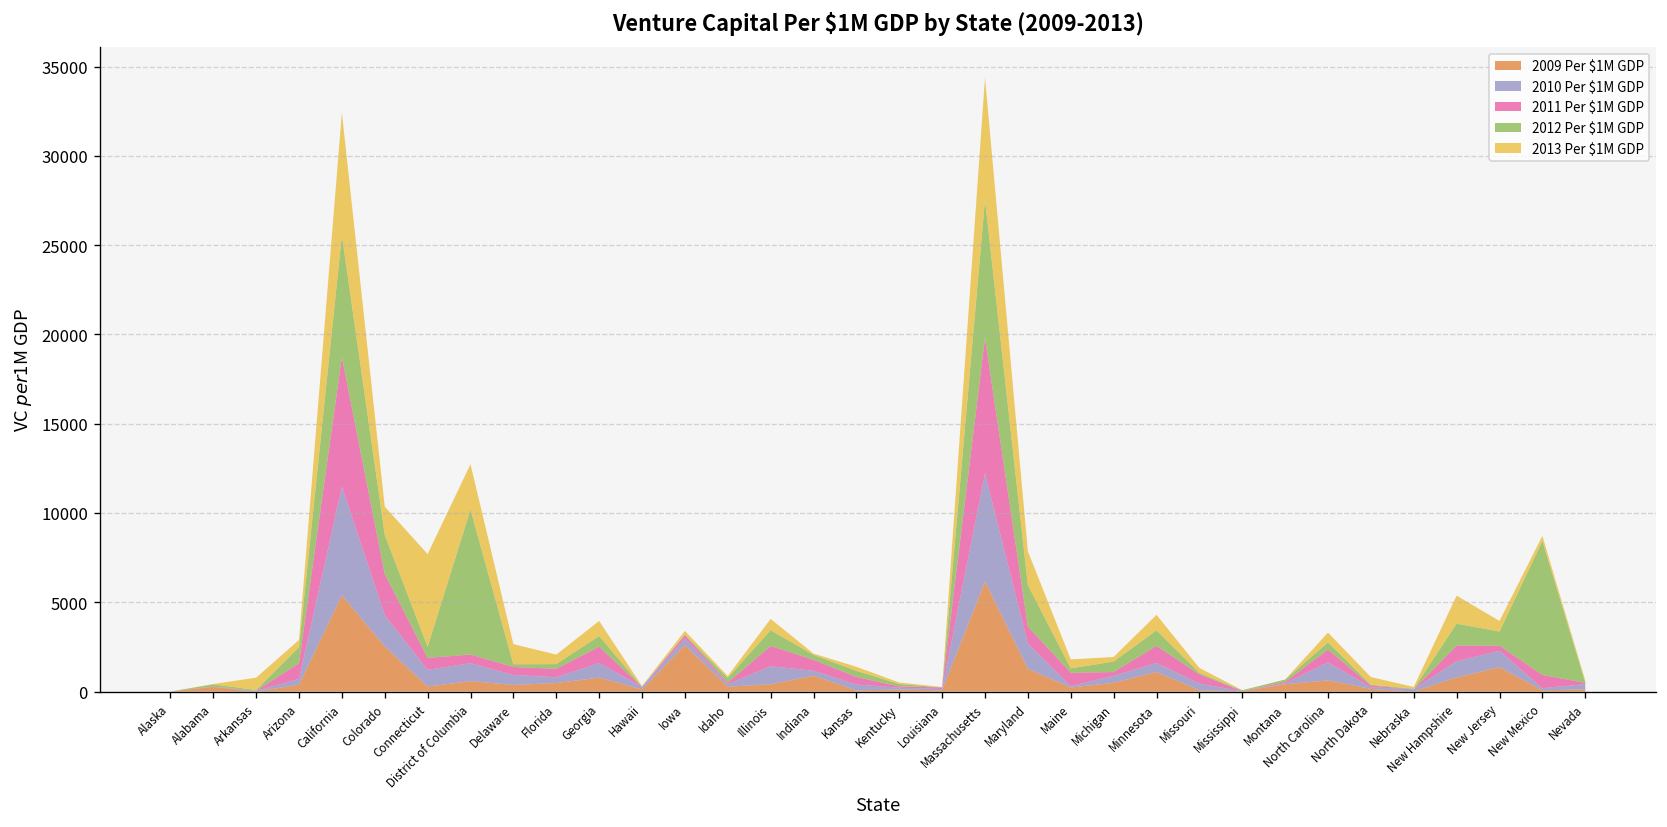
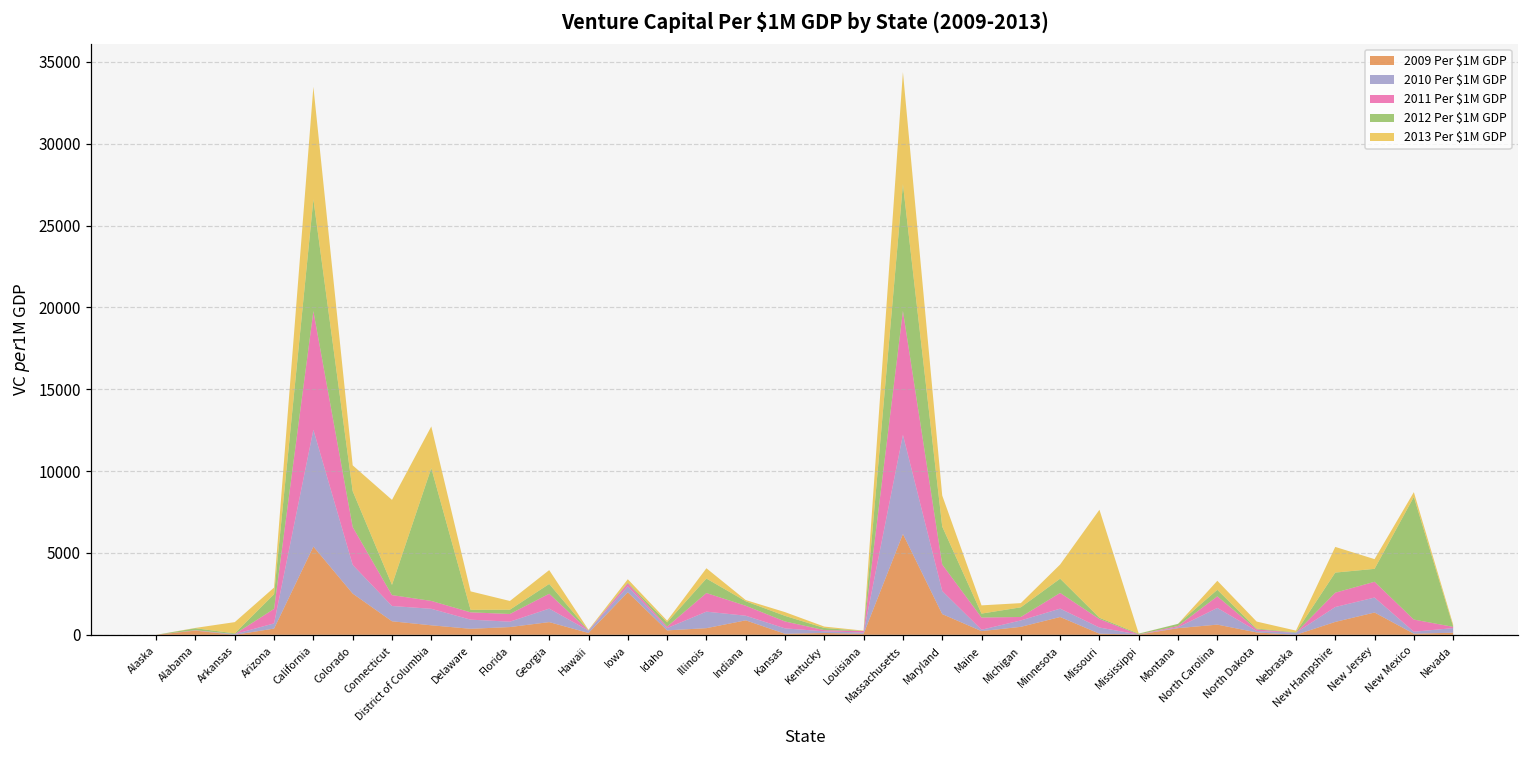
  {
    "2009 Per $1M GDP": {
      "Arizona": 400,
      "California": 5400,
      "Colorado": 2500,
-     "Connecticut": 300,
+     "Connecticut": 800,
      "District of Columbia": 600,
      "Delaware": 400,
      "Florida": 500,
      "Georgia": 800,
      "Iowa": 2600,
      "Illinois": 400,
      "Indiana": 900,
      "Massachusetts": 6200,
      "Maryland": 1300,
      "Michigan": 500,
      "Minnesota": 1100,
      "North Carolina": 600,
      "New Hampshire": 800,
      "New Jersey": 1400
    },
    "2010 Per $1M GDP": {
      "Arizona": 300,
-     "California": 6100,
+     "California": 7100,
      "Colorado": 1800,
      "Connecticut": 900,
      "District of Columbia": 1000,
      "Delaware": 600,
      "Florida": 300,
      "Georgia": 800,
      "Iowa": 400,
      "Illinois": 1000,
      "Indiana": 300,
      "Kansas": 300,
      "Massachusetts": 6100,
      "Maryland": 1400,
      "Michigan": 400,
      "Minnesota": 500,
      "Missouri": 400,
      "North Carolina": 1000,
      "New Hampshire": 900,
      "New Jersey": 900
    },
    "2011 Per $1M GDP": {
      "Arizona": 900,
      "California": 7300,
      "Colorado": 2300,
      "Connecticut": 700,
      "District of Columbia": 500,
      "Florida": 500,
      "Georgia": 900,
      "Illinois": 1100,
      "Indiana": 600,
      "Kansas": 400,
      "Massachusetts": 7600,
-     "Maryland": 1000,
+     "Maryland": 1600,
      "Maine": 700,
      "Michigan": 200,
      "Minnesota": 1000,
      "North Carolina": 700,
      "New Hampshire": 900,
-     "New Jersey": 300,
+     "New Jersey": 1000,
      "New Mexico": 700
    },
    "2012 Per $1M GDP": {
      "Arizona": 900,
      "California": 6800,
      "Colorado": 2200,
      "Connecticut": 600,
      "District of Columbia": 8100,
      "Florida": 300,
      "Georgia": 600,
      "Illinois": 900,
      "Kansas": 300,
      "Massachusetts": 7700,
      "Maryland": 2300,
      "Maine": 200,
      "Michigan": 600,
      "Minnesota": 900,
      "North Carolina": 400,
      "New Hampshire": 1200,
      "New Jersey": 800,
      "New Mexico": 7500
    },
    "2013 Per $1M GDP": {
      "Arkansas": 700,
      "Arizona": 400,
      "California": 6900,
      "Colorado": 1600,
      "Connecticut": 5200,
      "District of Columbia": 2500,
      "Delaware": 1100,
      "Florida": 500,
      "Georgia": 800,
      "Iowa": 200,
      "Illinois": 600,
      "Kansas": 200,
      "Massachusetts": 6800,
      "Maryland": 1900,
      "Maine": 500,
      "Michigan": 300,
      "Minnesota": 900,
-     "Missouri": 300,
+     "Missouri": 6600,
      "North Carolina": 600,
      "North Dakota": 400,
      "New Hampshire": 1600,
      "New Jersey": 600,
      "New Mexico": 300
    }
  }
